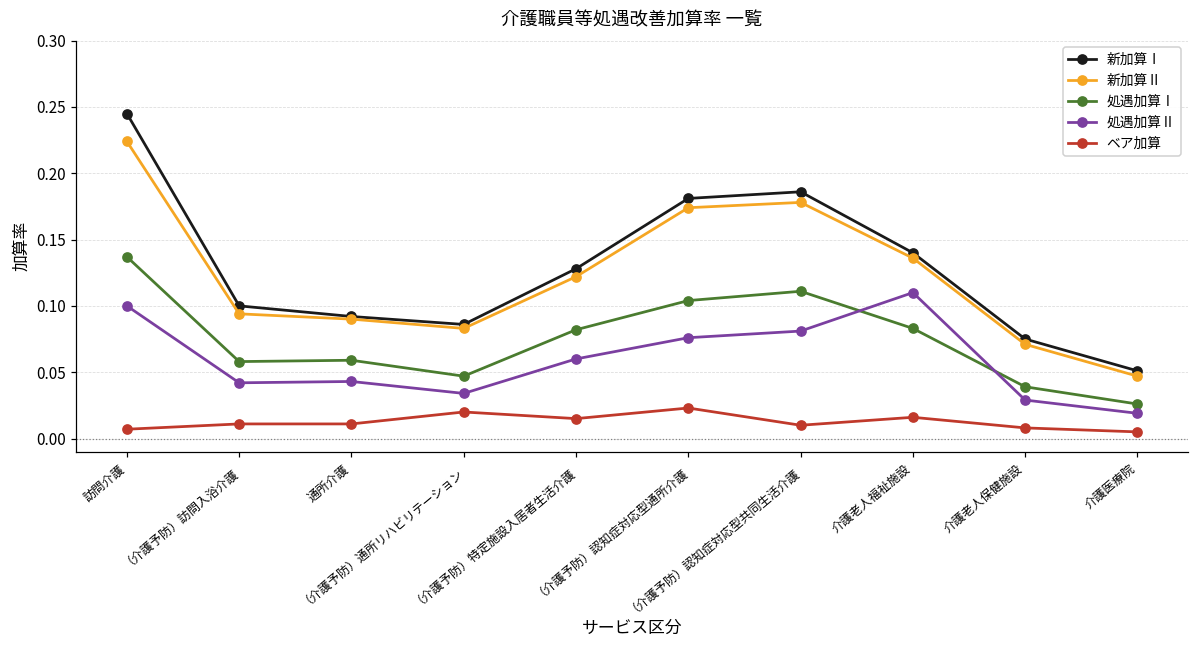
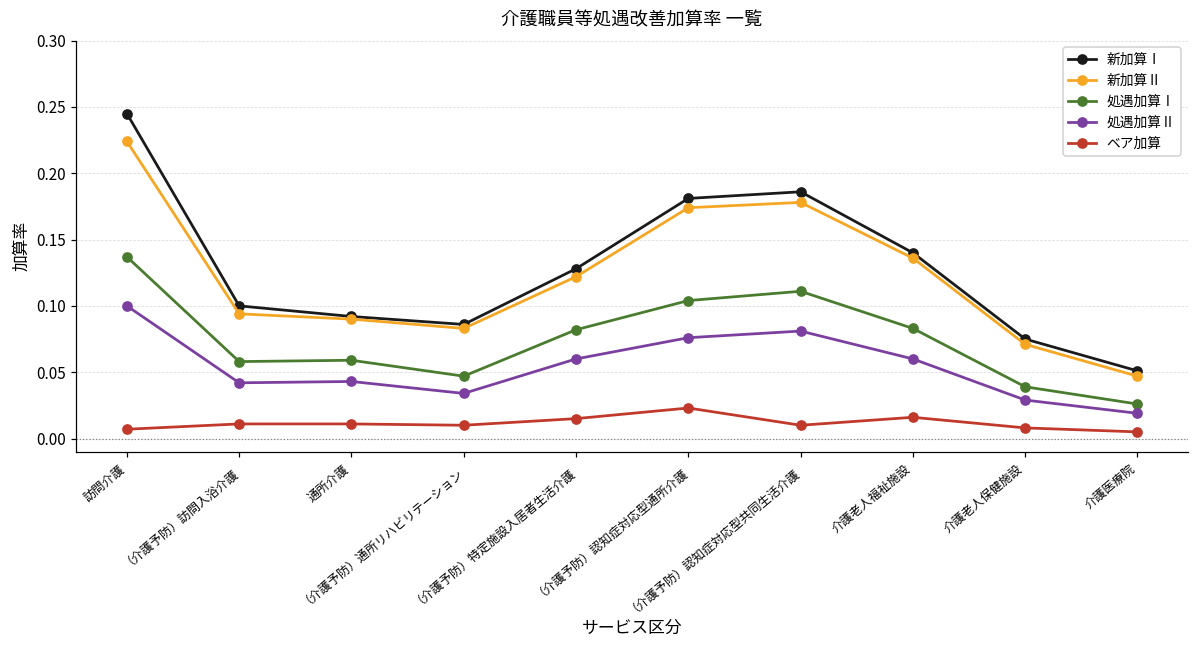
  {
    "新加算Ⅰ": {
      "訪問介護": 0.245,
      "（介護予防）訪問入浴介護": 0.10,
      "（介護予防）通所リハビリテーション": 0.086,
      "（介護予防）特定施設入居者生活介護": 0.13,
      "（介護予防）認知症対応型通所介護": 0.18,
      "（介護予防）認知症対応型共同生活介護": 0.186,
      "介護老人福祉施設": 0.14,
      "介護老人保健施設": 0.075,
      "介護医療院": 0.05
    },
    "新加算Ⅱ": {
      "訪問介護": 0.224,
      "（介護予防）訪問入浴介護": 0.094,
      "（介護予防）通所リハビリテーション": 0.083,
      "（介護予防）特定施設入居者生活介護": 0.12,
      "（介護予防）認知症対応型通所介護": 0.174,
      "（介護予防）認知症対応型共同生活介護": 0.18,
      "介護老人福祉施設": 0.136,
      "介護老人保健施設": 0.07,
      "介護医療院": 0.047
    },
    "処遇加算Ⅰ": {
      "訪問介護": 0.137,
      "（介護予防）訪問入浴介護": 0.06,
      "通所介護": 0.06,
      "（介護予防）通所リハビリテーション": 0.047,
      "（介護予防）特定施設入居者生活介護": 0.08,
      "（介護予防）認知症対応型通所介護": 0.104,
      "（介護予防）認知症対応型共同生活介護": 0.11,
      "介護老人福祉施設": 0.083,
      "介護老人保健施設": 0.04,
      "介護医療院": 0.026
    },
    "処遇加算Ⅱ": {
      "訪問介護": 0.10,
      "（介護予防）訪問入浴介護": 0.04,
      "通所介護": 0.043,
      "（介護予防）通所リハビリテーション": 0.034,
      "（介護予防）特定施設入居者生活介護": 0.06,
      "（介護予防）認知症対応型通所介護": 0.076,
      "（介護予防）認知症対応型共同生活介護": 0.08,
-     "介護老人福祉施設": 0.11,
+     "介護老人福祉施設": 0.06,
      "介護老人保健施設": 0.03,
      "介護医療院": 0.02
    },
    "ベア加算": {
      "訪問介護": 0.007,
      "（介護予防）訪問入浴介護": 0.01,
      "通所介護": 0.01,
-     "（介護予防）通所リハビリテーション": 0.02,
+     "（介護予防）通所リハビリテーション": 0.01,
      "（介護予防）特定施設入居者生活介護": 0.015,
      "（介護予防）認知症対応型通所介護": 0.023,
      "（介護予防）認知症対応型共同生活介護": 0.01,
      "介護老人福祉施設": 0.016,
      "介護老人保健施設": 0.01,
      "介護医療院": 0.005
    }
  }
